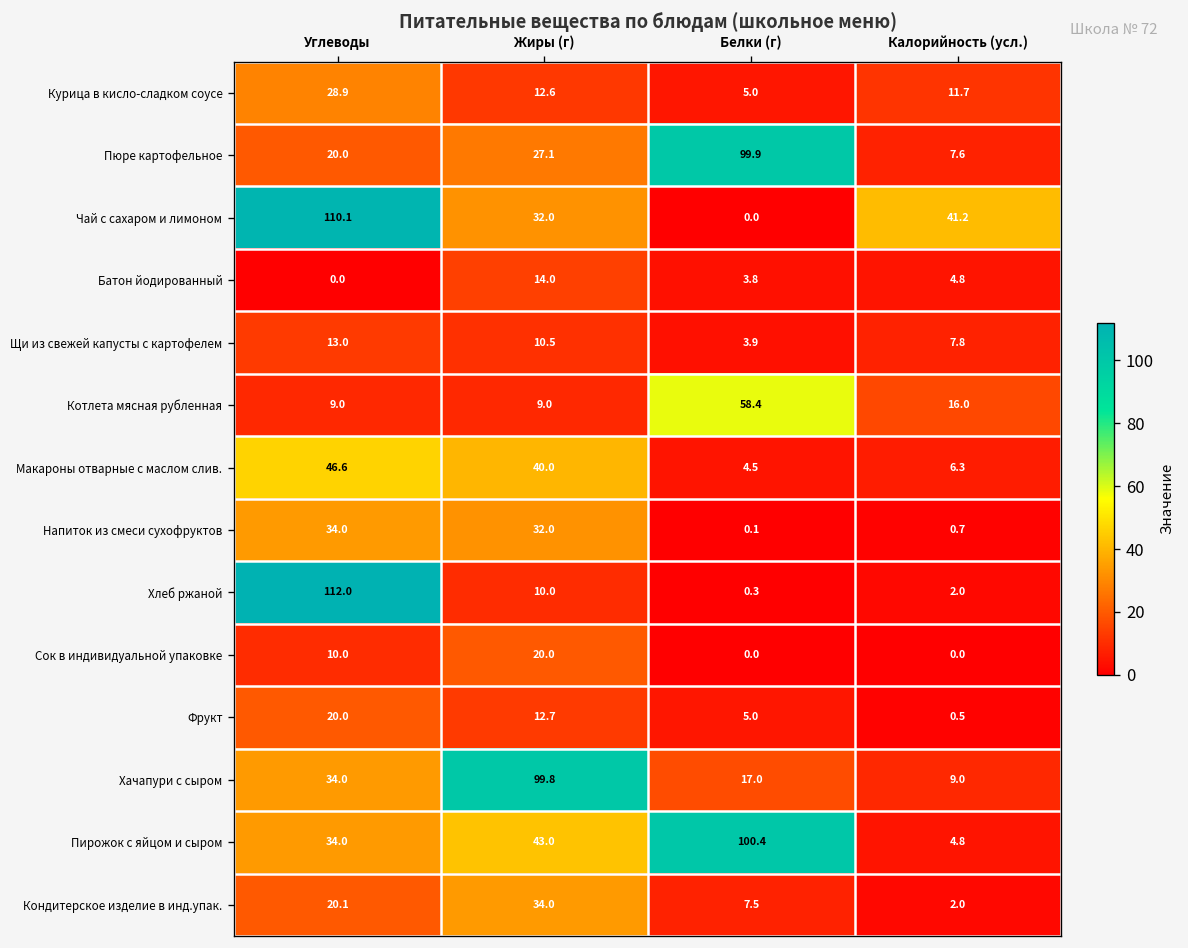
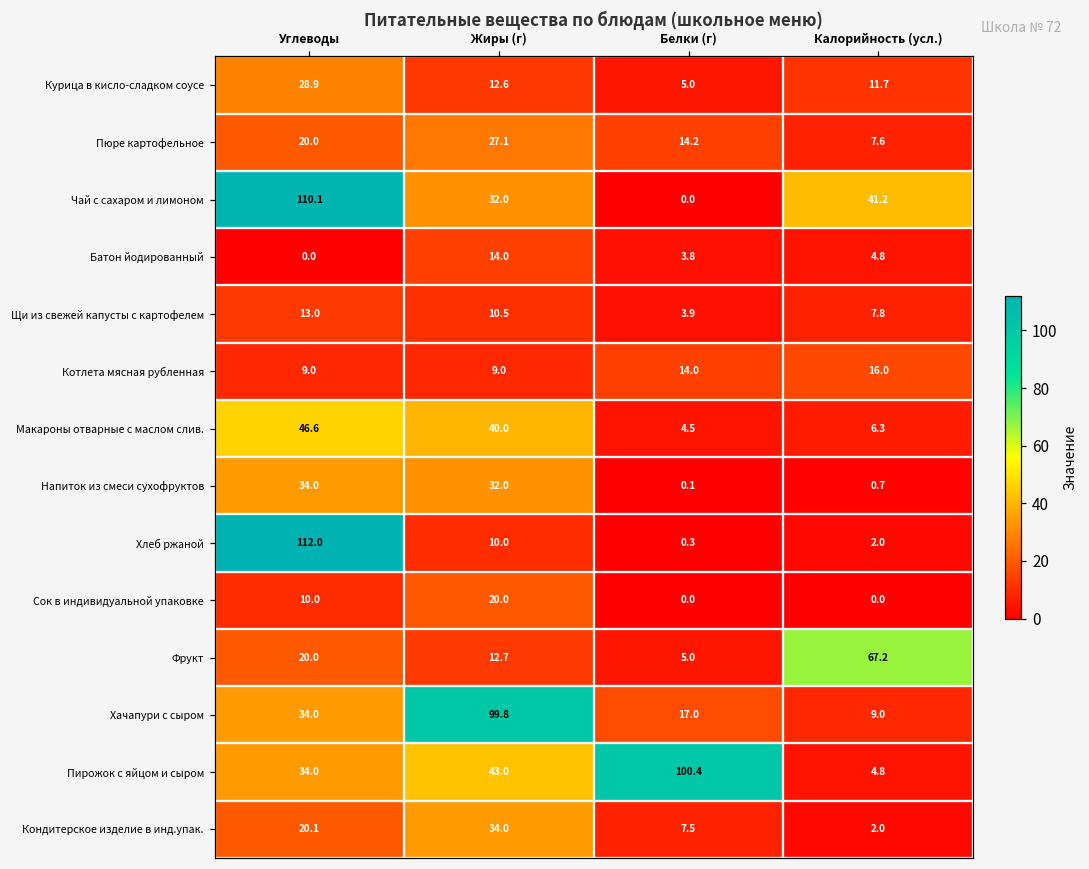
  {
    "Курица в кисло-сладком соусе": {
      "Углеводы": 28.9,
      "Жиры (г)": 12.6,
      "Белки (г)": 5.0,
      "Калорийность (усл.)": 11.7
    },
    "Пюре картофельное": {
      "Углеводы": 20.0,
      "Жиры (г)": 27.1,
-     "Белки (г)": 99.9,
+     "Белки (г)": 14.2,
      "Калорийность (усл.)": 7.6
    },
    "Чай с сахаром и лимоном": {
      "Углеводы": 110.1,
      "Жиры (г)": 32.0,
      "Белки (г)": 0.0,
      "Калорийность (усл.)": 41.2
    },
    "Батон йодированный": {
      "Углеводы": 0.0,
      "Жиры (г)": 14.0,
      "Белки (г)": 3.8,
      "Калорийность (усл.)": 4.8
    },
    "Щи из свежей капусты с картофелем": {
      "Углеводы": 13.0,
      "Жиры (г)": 10.5,
      "Белки (г)": 3.9,
      "Калорийность (усл.)": 7.8
    },
    "Котлета мясная рубленная": {
      "Углеводы": 9.0,
      "Жиры (г)": 9.0,
-     "Белки (г)": 58.4,
+     "Белки (г)": 14.0,
      "Калорийность (усл.)": 16.0
    },
    "Макароны отварные с маслом слив.": {
      "Углеводы": 46.6,
      "Жиры (г)": 40.0,
      "Белки (г)": 4.5,
      "Калорийность (усл.)": 6.3
    },
    "Напиток из смеси сухофруктов": {
      "Углеводы": 34.0,
      "Жиры (г)": 32.0,
      "Белки (г)": 0.1,
      "Калорийность (усл.)": 0.7
    },
    "Хлеб ржаной": {
      "Углеводы": 112.0,
      "Жиры (г)": 10.0,
      "Белки (г)": 0.3,
      "Калорийность (усл.)": 2.0
    },
    "Сок в индивидуальной упаковке": {
      "Углеводы": 10.0,
      "Жиры (г)": 20.0,
      "Белки (г)": 0.0,
      "Калорийность (усл.)": 0.0
    },
    "Фрукт": {
      "Углеводы": 20.0,
      "Жиры (г)": 12.7,
      "Белки (г)": 5.0,
-     "Калорийность (усл.)": 0.5
+     "Калорийность (усл.)": 67.2
    },
    "Хачапури с сыром": {
      "Углеводы": 34.0,
      "Жиры (г)": 99.8,
      "Белки (г)": 17.0,
      "Калорийность (усл.)": 9.0
    },
    "Пирожок с яйцом и сыром": {
      "Углеводы": 34.0,
      "Жиры (г)": 43.0,
      "Белки (г)": 100.4,
      "Калорийность (усл.)": 4.8
    },
    "Кондитерское изделие в инд.упак.": {
      "Углеводы": 20.1,
      "Жиры (г)": 34.0,
      "Белки (г)": 7.5,
      "Калорийность (усл.)": 2.0
    }
  }
